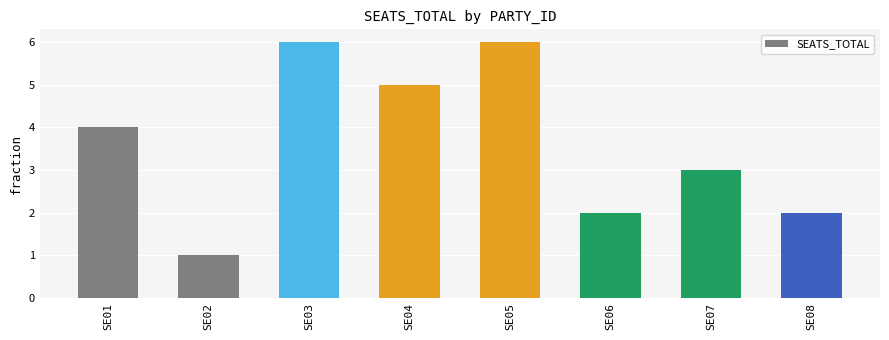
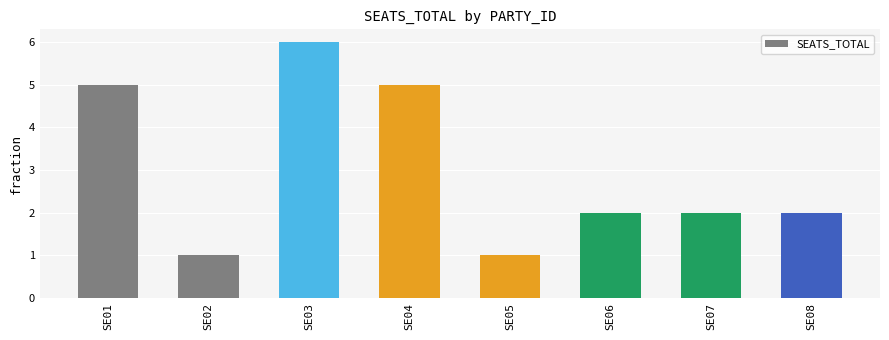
  {
-   "SE01": 4,
+   "SE01": 5,
    "SE02": 1,
    "SE03": 6,
    "SE04": 5,
-   "SE05": 6,
+   "SE05": 1,
    "SE06": 2,
-   "SE07": 3,
+   "SE07": 2,
    "SE08": 2
  }
